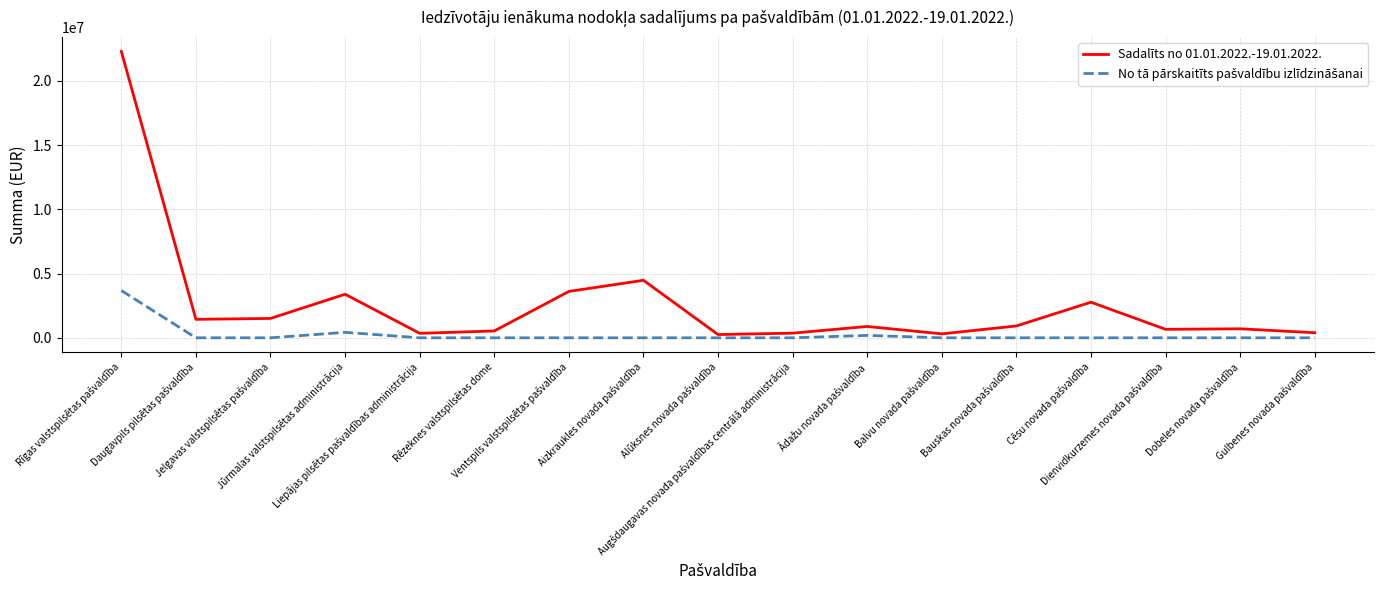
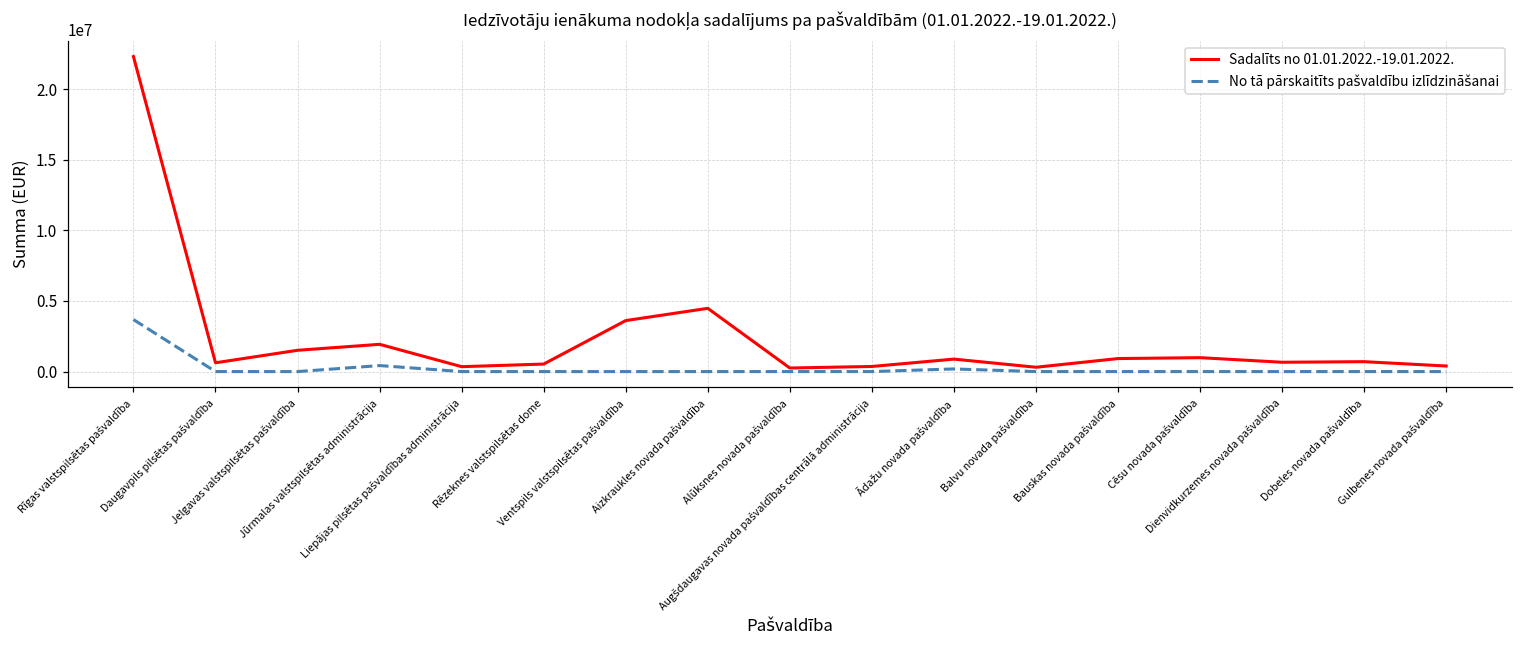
  {
    "Sadalīts no 01.01.2022.-19.01.2022.": {
      "Rīgas valstspilsētas pašvaldība": 22300000,
-     "Daugavpils pilsētas pašvaldība": 1400000,
+     "Daugavpils pilsētas pašvaldība": 600000,
      "Jelgavas valstspilsētas pašvaldība": 1500000,
-     "Jūrmalas valstspilsētas administrācija": 3400000,
+     "Jūrmalas valstspilsētas administrācija": 1900000,
      "Liepājas pilsētas pašvaldības administrācija": 300000,
      "Rēzeknes valstspilsētas dome": 500000,
      "Ventspils valstspilsētas pašvaldība": 3600000,
      "Aizkraukles novada pašvaldība": 4500000,
      "Alūksnes novada pašvaldība": 300000,
      "Augšdaugavas novada pašvaldības centrālā administrācija": 400000,
      "Ādažu novada pašvaldība": 900000,
      "Balvu novada pašvaldība": 300000,
      "Bauskas novada pašvaldība": 900000,
-     "Cēsu novada pašvaldība": 2800000,
+     "Cēsu novada pašvaldība": 1000000,
      "Dienvidkurzemes novada pašvaldība": 700000,
      "Dobeles novada pašvaldība": 700000,
      "Gulbenes novada pašvaldība": 400000
    },
    "No tā pārskaitīts pašvaldību izlīdzināšanai": {
      "Rīgas valstspilsētas pašvaldība": 3700000,
      "Daugavpils pilsētas pašvaldība": 0,
      "Jelgavas valstspilsētas pašvaldība": 0,
      "Jūrmalas valstspilsētas administrācija": 400000,
      "Liepājas pilsētas pašvaldības administrācija": 0,
      "Rēzeknes valstspilsētas dome": 0,
      "Ventspils valstspilsētas pašvaldība": 0,
      "Aizkraukles novada pašvaldība": 0,
      "Alūksnes novada pašvaldība": 0,
      "Augšdaugavas novada pašvaldības centrālā administrācija": 0,
      "Ādažu novada pašvaldība": 200000,
      "Balvu novada pašvaldība": 0,
      "Bauskas novada pašvaldība": 0,
      "Cēsu novada pašvaldība": 0,
      "Dienvidkurzemes novada pašvaldība": 0,
      "Dobeles novada pašvaldība": 0,
      "Gulbenes novada pašvaldība": 0
    }
  }
